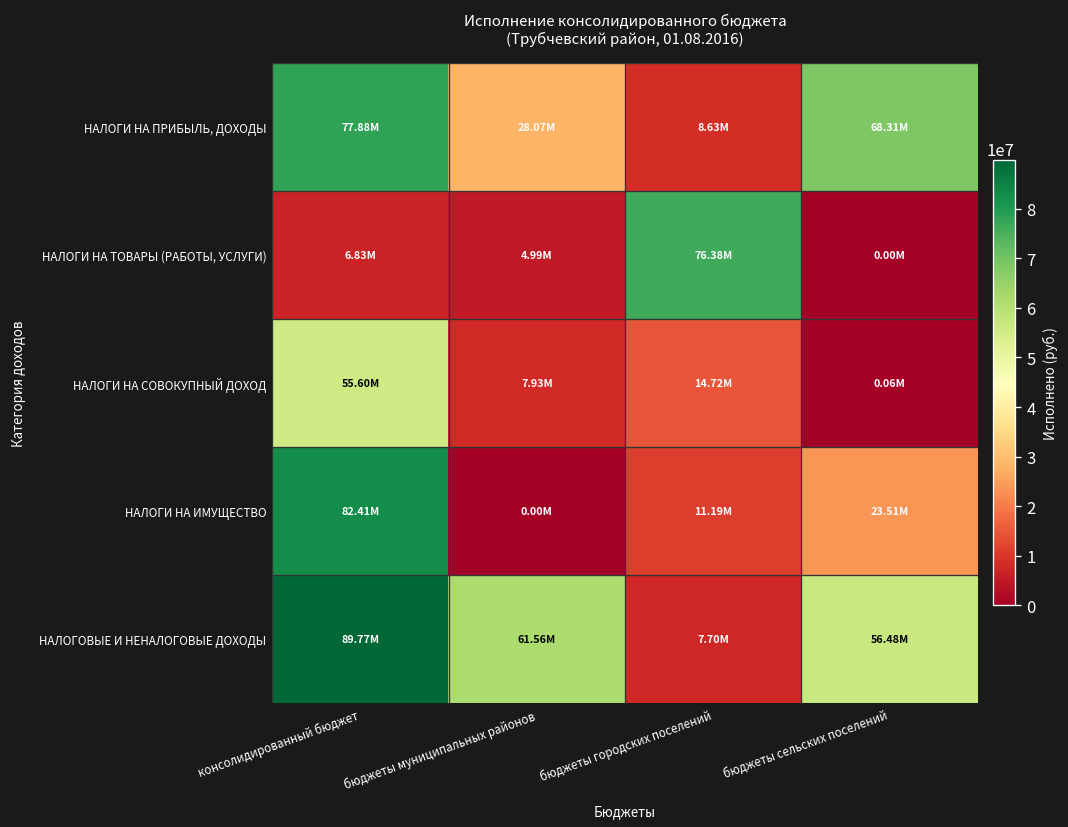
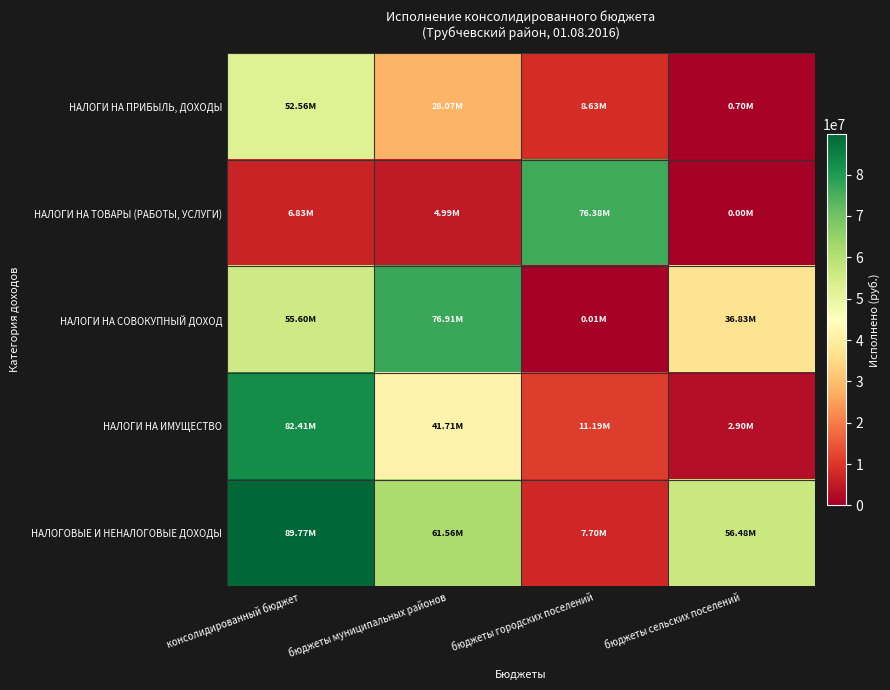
  {
    "НАЛОГИ НА ПРИБЫЛЬ, ДОХОДЫ": {
-     "консолидированный бюджет": "77.88M",
+     "консолидированный бюджет": "52.56M",
      "бюджеты муниципальных районов": "28.07M",
      "бюджеты городских поселений": "8.63M",
-     "бюджеты сельских поселений": "68.31M"
+     "бюджеты сельских поселений": "0.70M"
    },
    "НАЛОГИ НА ТОВАРЫ (РАБОТЫ, УСЛУГИ)": {
      "консолидированный бюджет": "6.83M",
      "бюджеты муниципальных районов": "4.99M",
      "бюджеты городских поселений": "76.38M",
      "бюджеты сельских поселений": "0.00M"
    },
    "НАЛОГИ НА СОВОКУПНЫЙ ДОХОД": {
      "консолидированный бюджет": "55.60M",
-     "бюджеты муниципальных районов": "7.93M",
-     "бюджеты городских поселений": "14.72M",
-     "бюджеты сельских поселений": "0.06M"
+     "бюджеты муниципальных районов": "76.91M",
+     "бюджеты городских поселений": "0.01M",
+     "бюджеты сельских поселений": "36.83M"
    },
    "НАЛОГИ НА ИМУЩЕСТВО": {
      "консолидированный бюджет": "82.41M",
-     "бюджеты муниципальных районов": "0.00M",
+     "бюджеты муниципальных районов": "41.71M",
      "бюджеты городских поселений": "11.19M",
-     "бюджеты сельских поселений": "23.51M"
+     "бюджеты сельских поселений": "2.90M"
    },
    "НАЛОГОВЫЕ И НЕНАЛОГОВЫЕ ДОХОДЫ": {
      "консолидированный бюджет": "89.77M",
      "бюджеты муниципальных районов": "61.56M",
      "бюджеты городских поселений": "7.70M",
      "бюджеты сельских поселений": "56.48M"
    }
  }
